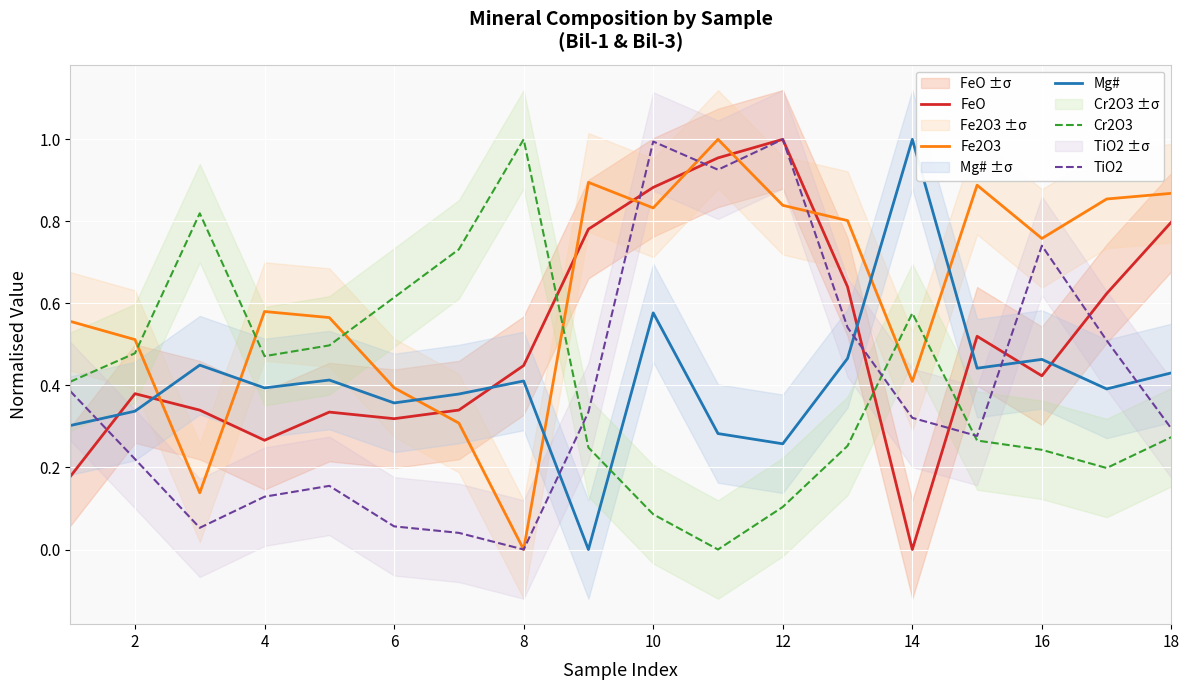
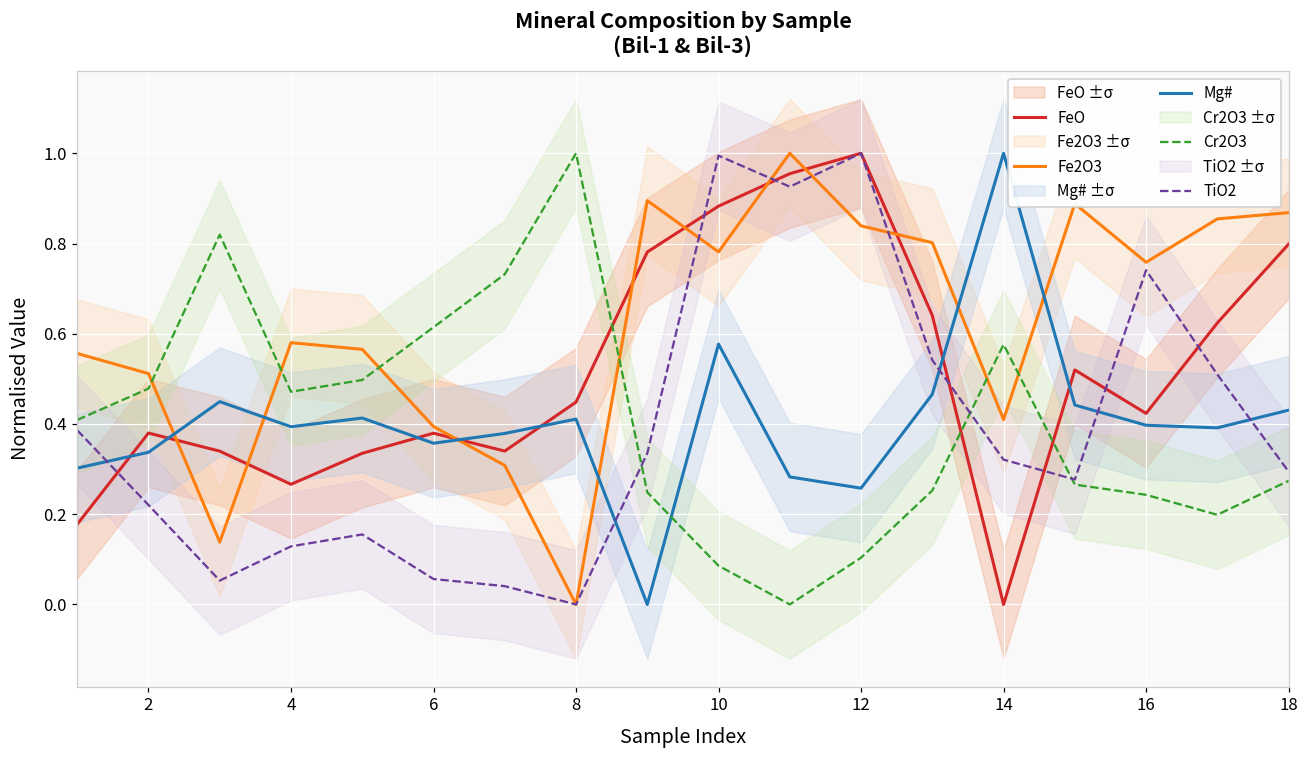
  {
    "FeO": {
      "2": 0.38,
      "4": 0.27,
-     "6": 0.32,
+     "6": 0.38,
      "8": 0.45,
      "10": 0.88,
      "14": 0.00,
      "16": 0.42,
      "18": 0.80
    },
    "Fe2O3": {
      "2": 0.51,
      "4": 0.58,
      "6": 0.39,
-     "10": 0.83,
+     "10": 0.78,
      "12": 0.84,
      "14": 0.41,
      "16": 0.76,
      "18": 0.87
    },
    "Mg#": {
      "4": 0.39,
      "6": 0.36,
      "8": 0.41,
      "10": 0.58,
      "12": 0.26,
      "14": 1.00,
-     "16": 0.46,
+     "16": 0.40,
      "18": 0.43
    },
    "Cr2O3": {
      "2": 0.48,
      "4": 0.47,
      "6": 0.61,
      "8": 1.00,
      "10": 0.09,
      "12": 0.10,
      "14": 0.58,
      "16": 0.24,
      "18": 0.27
    },
    "TiO2": {
      "2": 0.22,
      "4": 0.13,
      "6": 0.06,
      "10": 0.99,
      "14": 0.32,
      "16": 0.74,
      "18": 0.29
    }
  }
